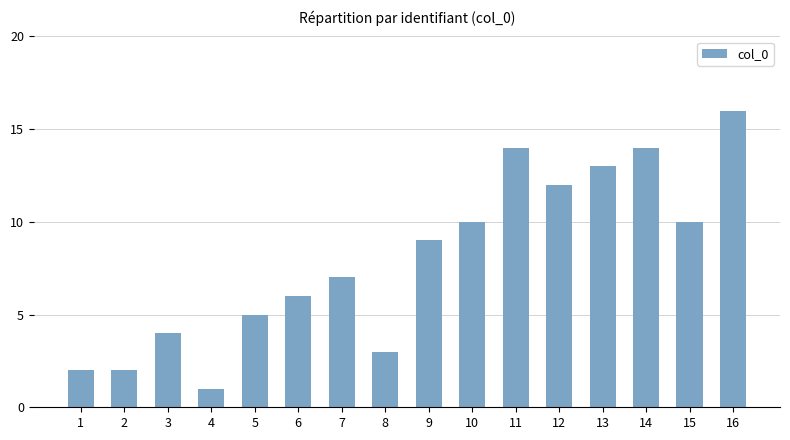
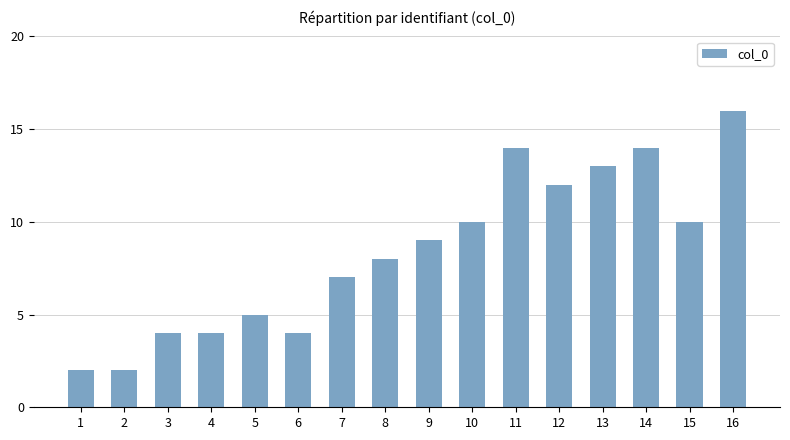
  {
    "1": 2,
    "2": 2,
    "3": 4,
-   "4": 1,
+   "4": 4,
    "5": 5,
-   "6": 6,
+   "6": 4,
    "7": 7,
-   "8": 3,
+   "8": 8,
    "9": 9,
    "10": 10,
    "11": 14,
    "12": 12,
    "13": 13,
    "14": 14,
    "15": 10,
    "16": 16
  }
